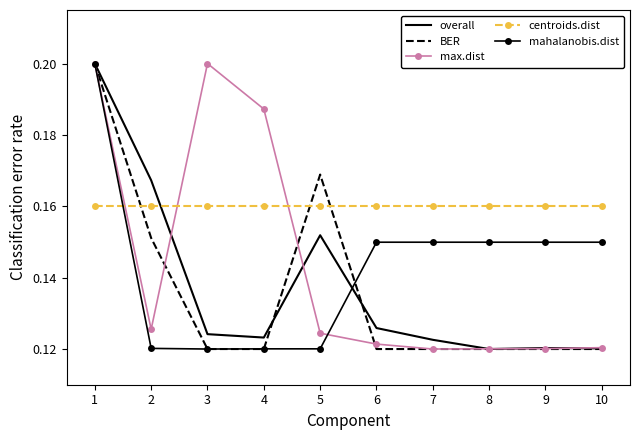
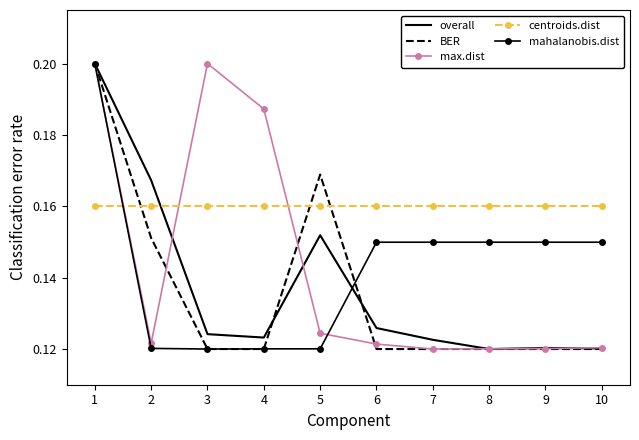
  {
    "max.dist": {
-     "2": 0.126,
+     "2": 0.122,
      "3": 0.200,
      "4": 0.187,
      "5": 0.124,
      "6": 0.121
    },
    "centroids.dist": {
      "1": 0.160,
      "2": 0.160,
      "3": 0.160,
      "4": 0.160,
      "5": 0.160,
      "6": 0.160,
      "7": 0.160,
      "8": 0.160,
      "9": 0.160,
      "10": 0.160
    }
  }
